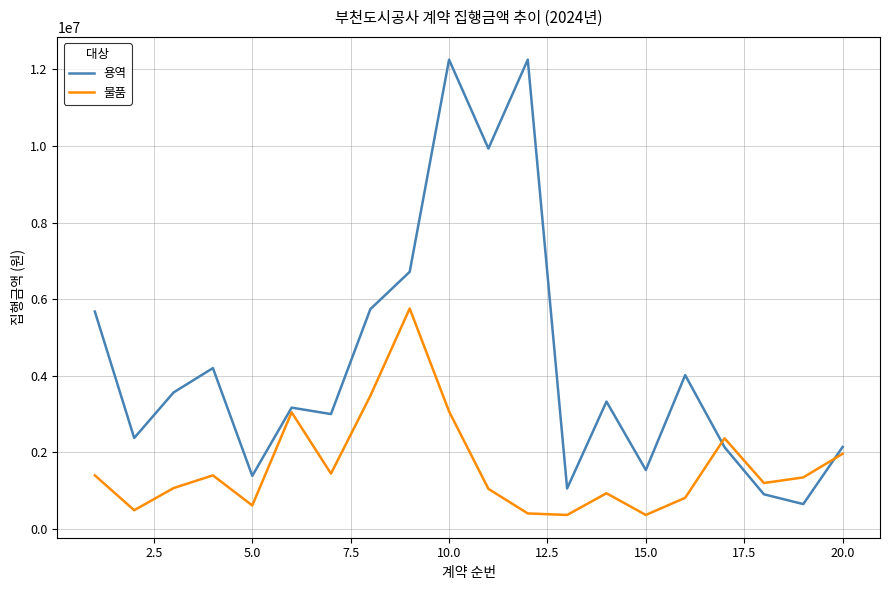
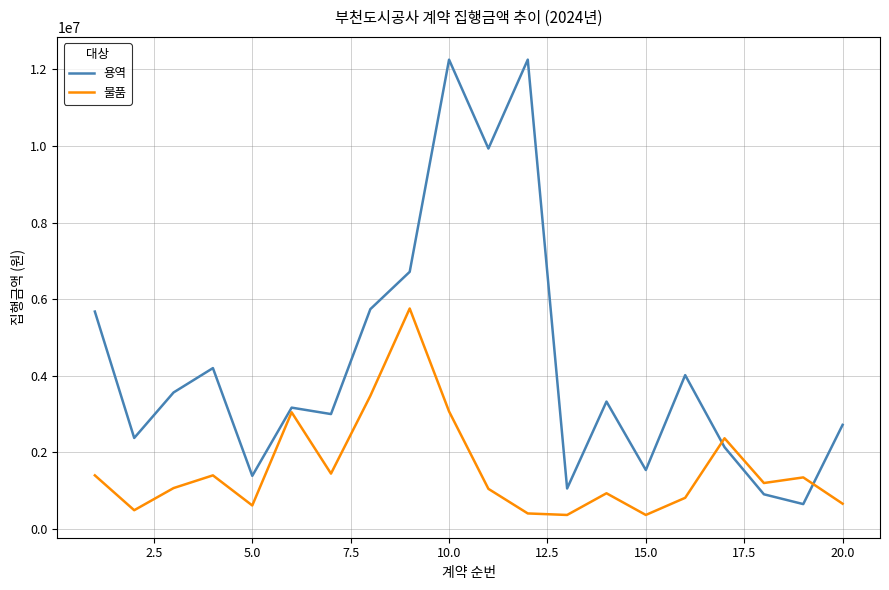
  {
    "용역": {
      "5.0": 1400000,
      "10.0": 12300000,
      "15.0": 1500000,
-     "20.0": 2100000
+     "20.0": 2700000
    },
    "물품": {
      "5.0": 600000,
      "10.0": 3100000,
      "15.0": 400000,
-     "20.0": 2000000
+     "20.0": 700000
    }
  }
